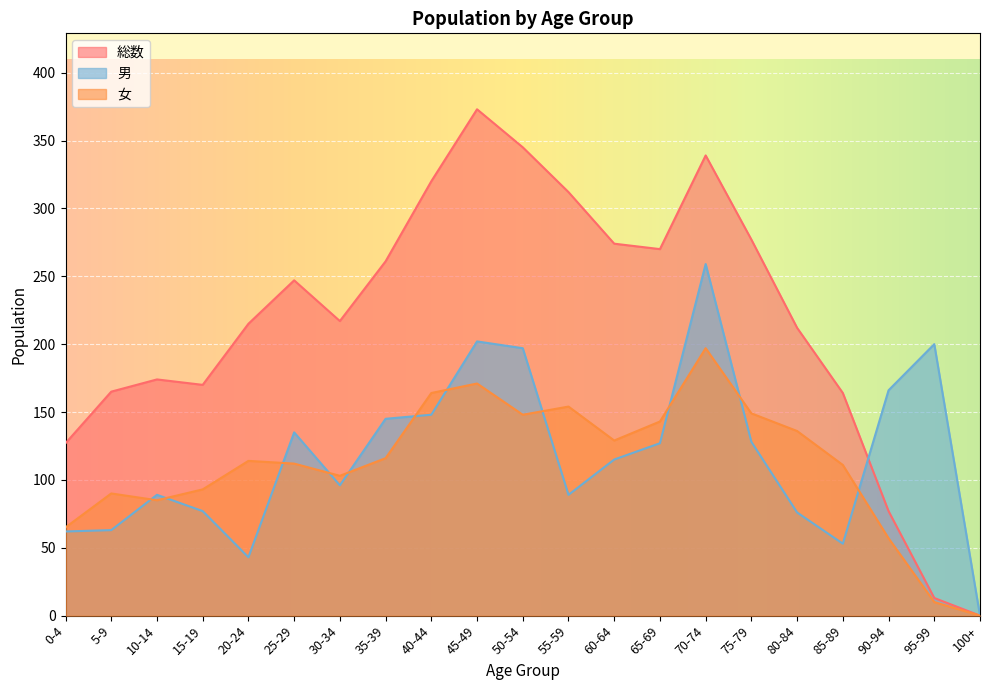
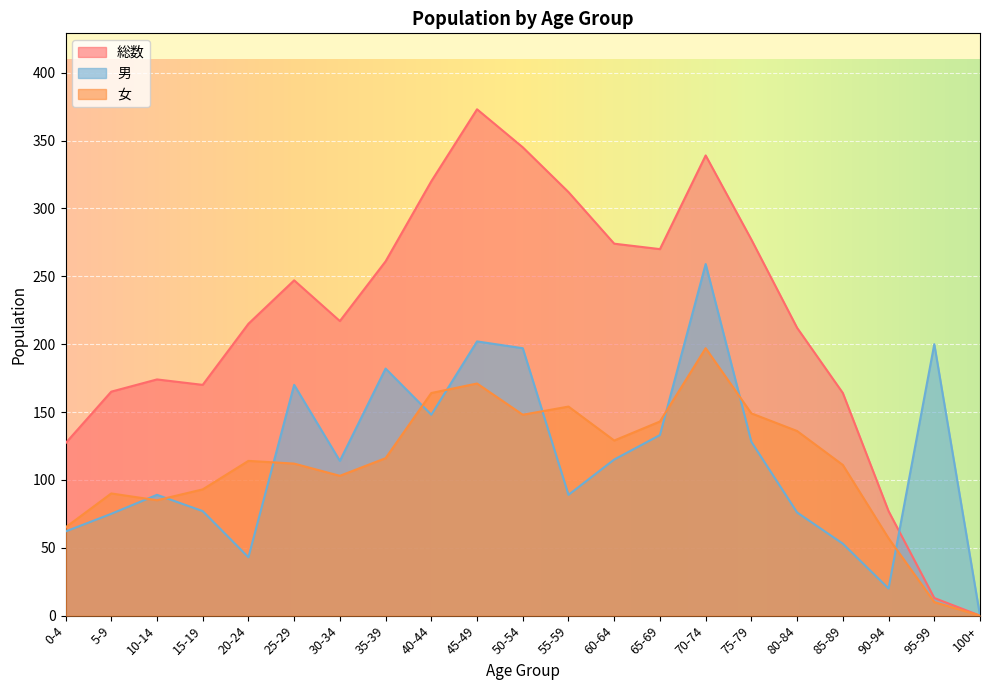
  {
    "男": {
      "0-4": 62,
-     "5-9": 63,
+     "5-9": 75,
      "10-14": 89,
      "15-19": 77,
      "20-24": 43,
-     "25-29": 135,
-     "30-34": 96,
-     "35-39": 145,
+     "25-29": 170,
+     "30-34": 114,
+     "35-39": 182,
      "40-44": 148,
      "45-49": 202,
      "50-54": 197,
      "55-59": 89,
      "60-64": 115,
-     "65-69": 127,
+     "65-69": 133,
      "70-74": 259,
      "75-79": 128,
      "80-84": 76,
      "85-89": 53,
-     "90-94": 166,
+     "90-94": 20,
      "95-99": 200
    }
  }
